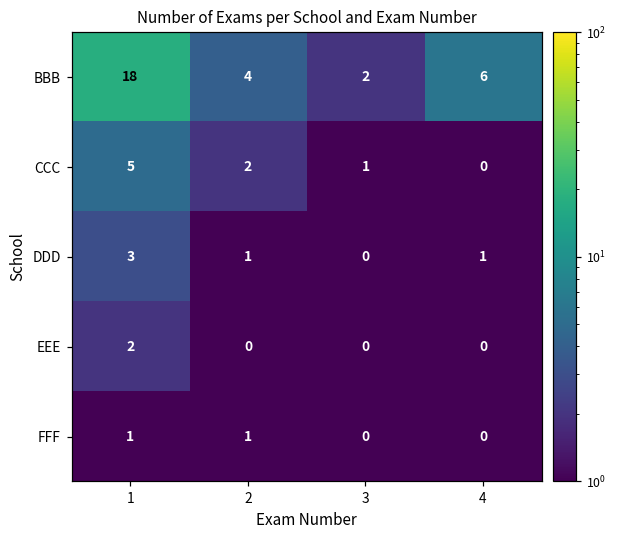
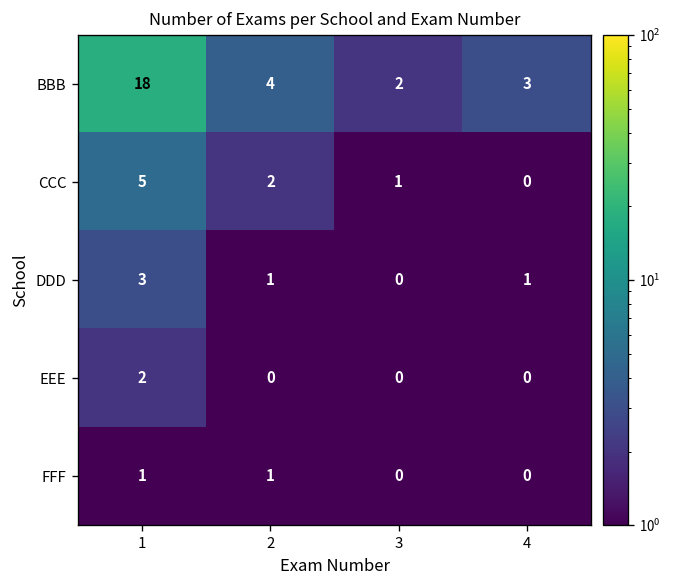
  {
    "BBB": {
      "1": 18,
      "2": 4,
      "3": 2,
-     "4": 6
+     "4": 3
    },
    "CCC": {
      "1": 5,
      "2": 2,
      "3": 1,
      "4": 0
    },
    "DDD": {
      "1": 3,
      "2": 1,
      "3": 0,
      "4": 1
    },
    "EEE": {
      "1": 2,
      "2": 0,
      "3": 0,
      "4": 0
    },
    "FFF": {
      "1": 1,
      "2": 1,
      "3": 0,
      "4": 0
    }
  }
